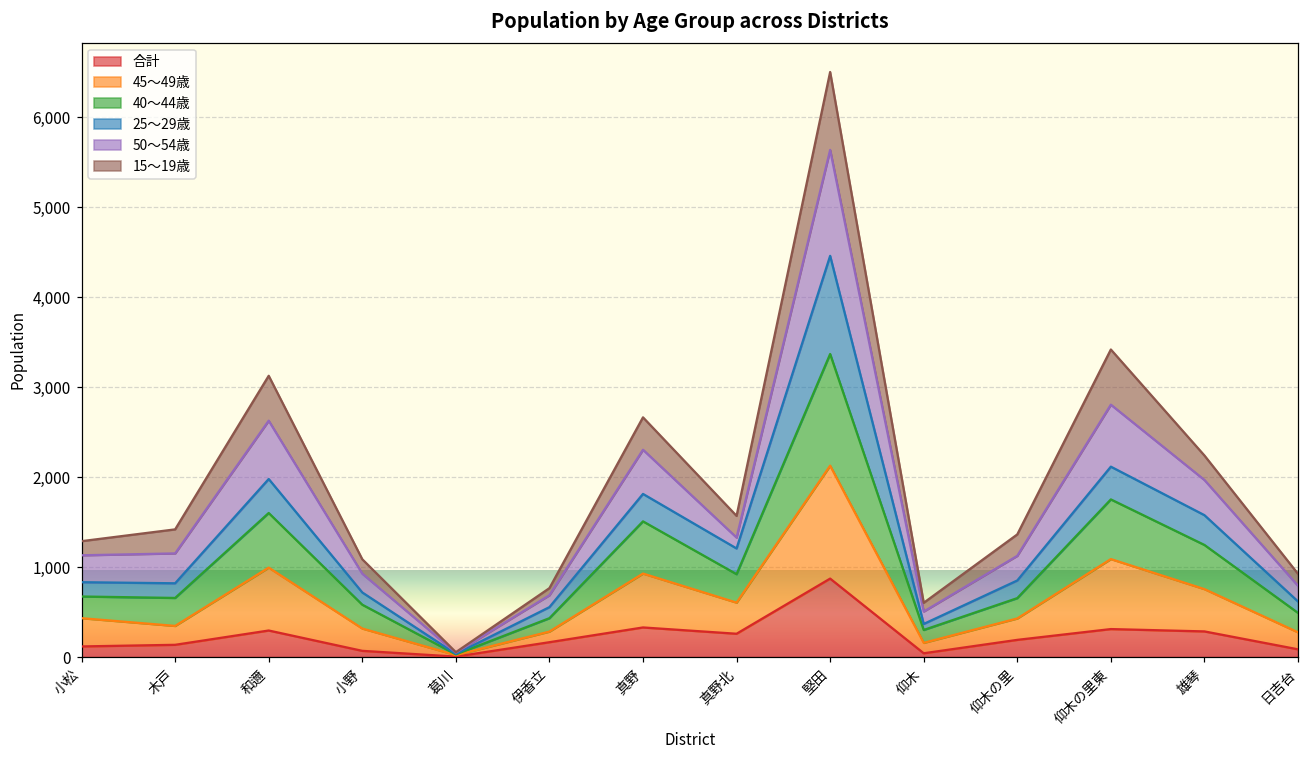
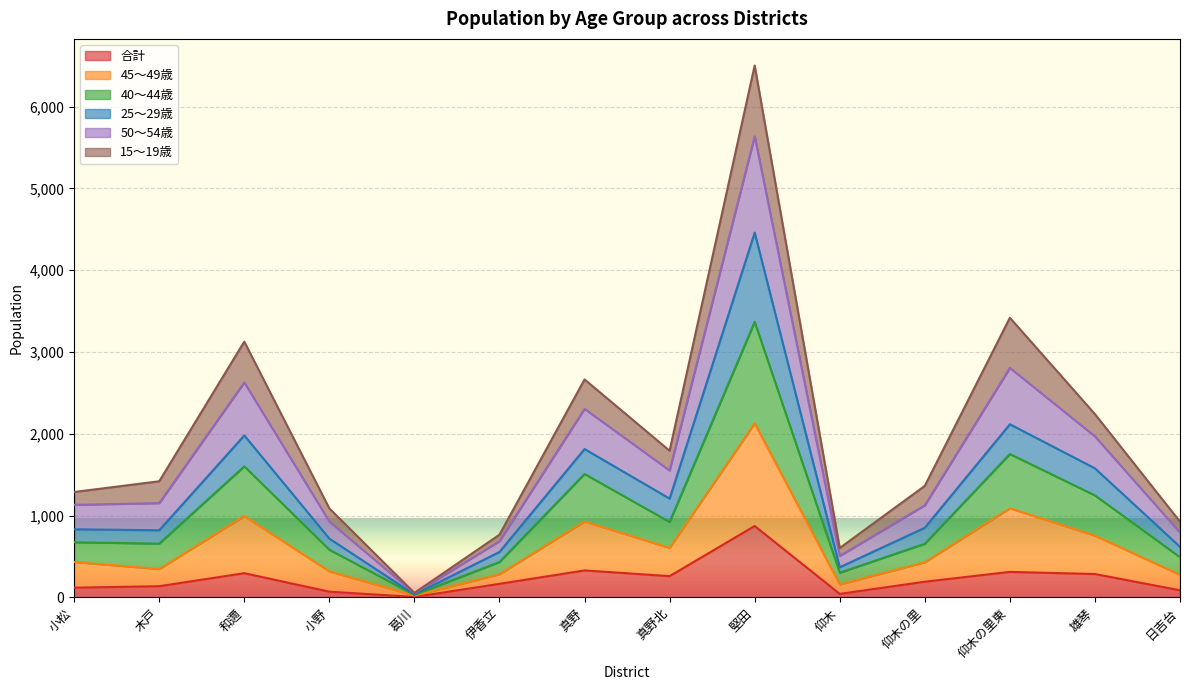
  {
    "合計": {
      "小松": "100",
      "木戸": "100",
      "和邇": "300",
      "小野": "100",
      "伊香立": "200",
      "真野": "300",
      "真野北": "300",
      "堅田": "900",
      "仰木": "0",
      "仰木の里": "200",
      "仰木の里東": "300",
      "雄琴": "300",
      "日吉台": "100"
    },
    "45～49歳": {
      "小松": "300",
      "木戸": "200",
      "和邇": "700",
      "小野": "200",
      "伊香立": "100",
      "真野": "600",
      "真野北": "300",
      "堅田": "1,300",
      "仰木": "100",
      "仰木の里": "200",
      "仰木の里東": "800",
      "雄琴": "500",
      "日吉台": "200"
    },
    "40～44歳": {
      "小松": "200",
      "木戸": "300",
      "和邇": "600",
      "小野": "300",
      "伊香立": "100",
      "真野": "600",
      "真野北": "300",
      "堅田": "1,200",
      "仰木": "100",
      "仰木の里": "200",
      "仰木の里東": "700",
      "雄琴": "500",
      "日吉台": "200"
    },
    "25～29歳": {
      "小松": "200",
      "木戸": "200",
      "和邇": "400",
      "小野": "100",
      "伊香立": "100",
      "真野": "300",
      "真野北": "300",
      "堅田": "1,100",
      "仰木": "100",
      "仰木の里": "200",
      "仰木の里東": "400",
      "雄琴": "300",
      "日吉台": "100"
    },
    "50～54歳": {
      "小松": "300",
      "木戸": "300",
      "和邇": "600",
      "小野": "200",
      "伊香立": "100",
      "真野": "500",
-     "真野北": "100",
+     "真野北": "300",
      "堅田": "1,200",
      "仰木": "100",
      "仰木の里": "300",
      "仰木の里東": "700",
      "雄琴": "400",
      "日吉台": "200"
    },
    "15～19歳": {
      "小松": "200",
      "木戸": "300",
      "和邇": "500",
      "小野": "200",
      "伊香立": "100",
      "真野": "400",
      "真野北": "200",
      "堅田": "900",
      "仰木": "100",
      "仰木の里": "200",
      "仰木の里東": "600",
      "雄琴": "300",
      "日吉台": "100"
    }
  }
